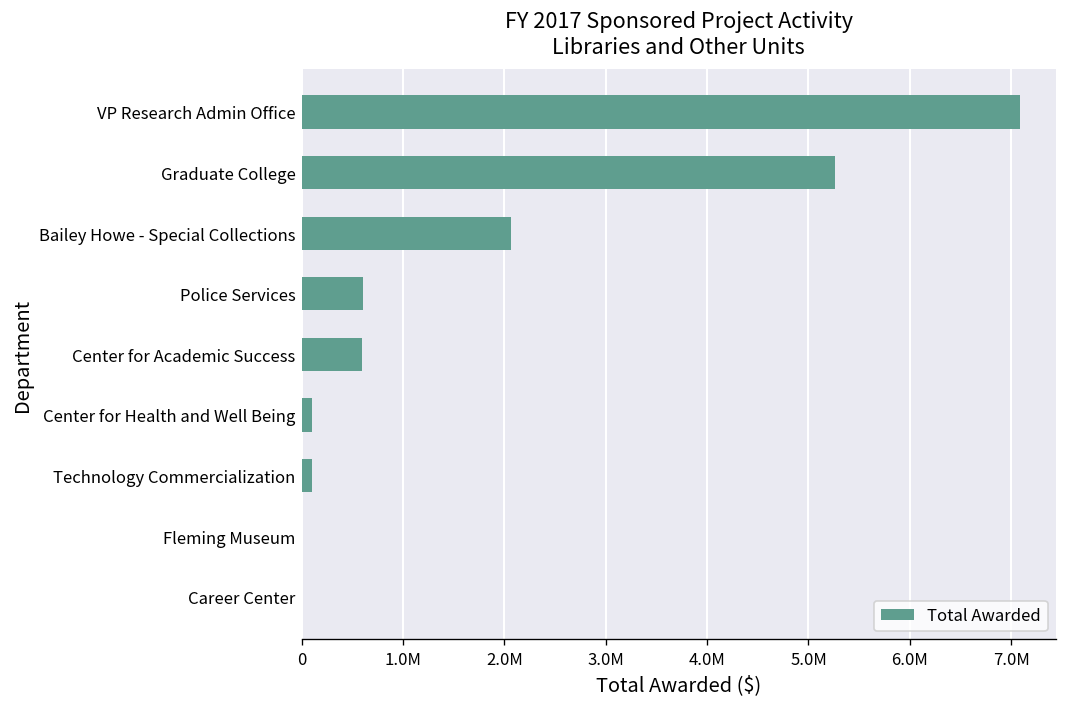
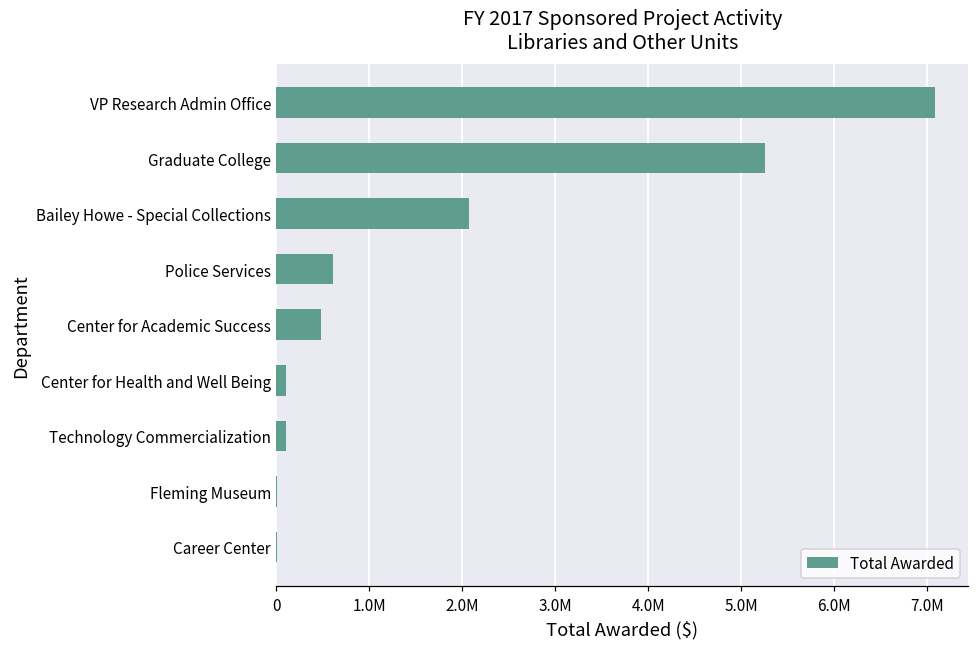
  {
    "VP Research Admin Office": 7100000,
    "Graduate College": 5300000,
    "Bailey Howe - Special Collections": 2100000,
    "Police Services": 600000,
-   "Center for Academic Success": 600000,
+   "Center for Academic Success": 500000,
    "Center for Health and Well Being": 100000,
    "Technology Commercialization": 100000
  }
